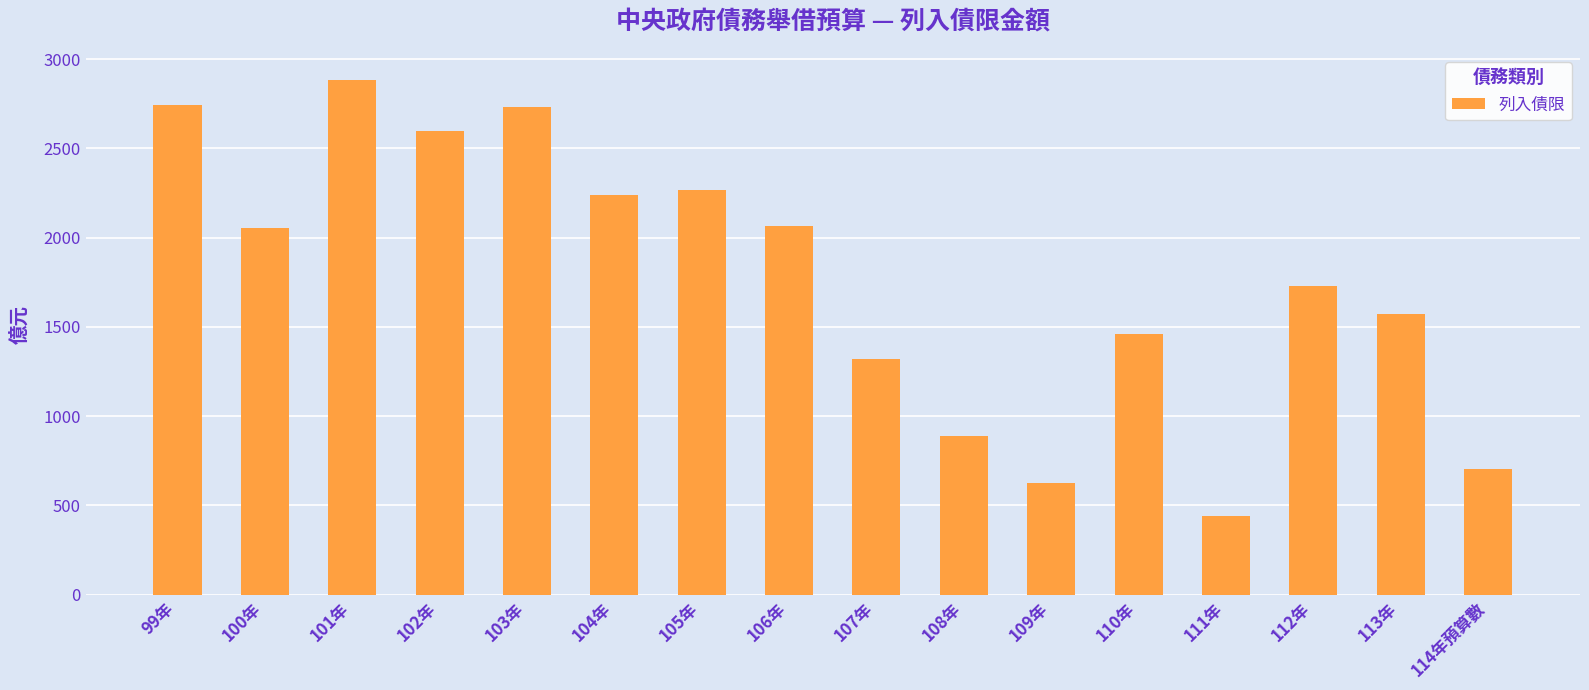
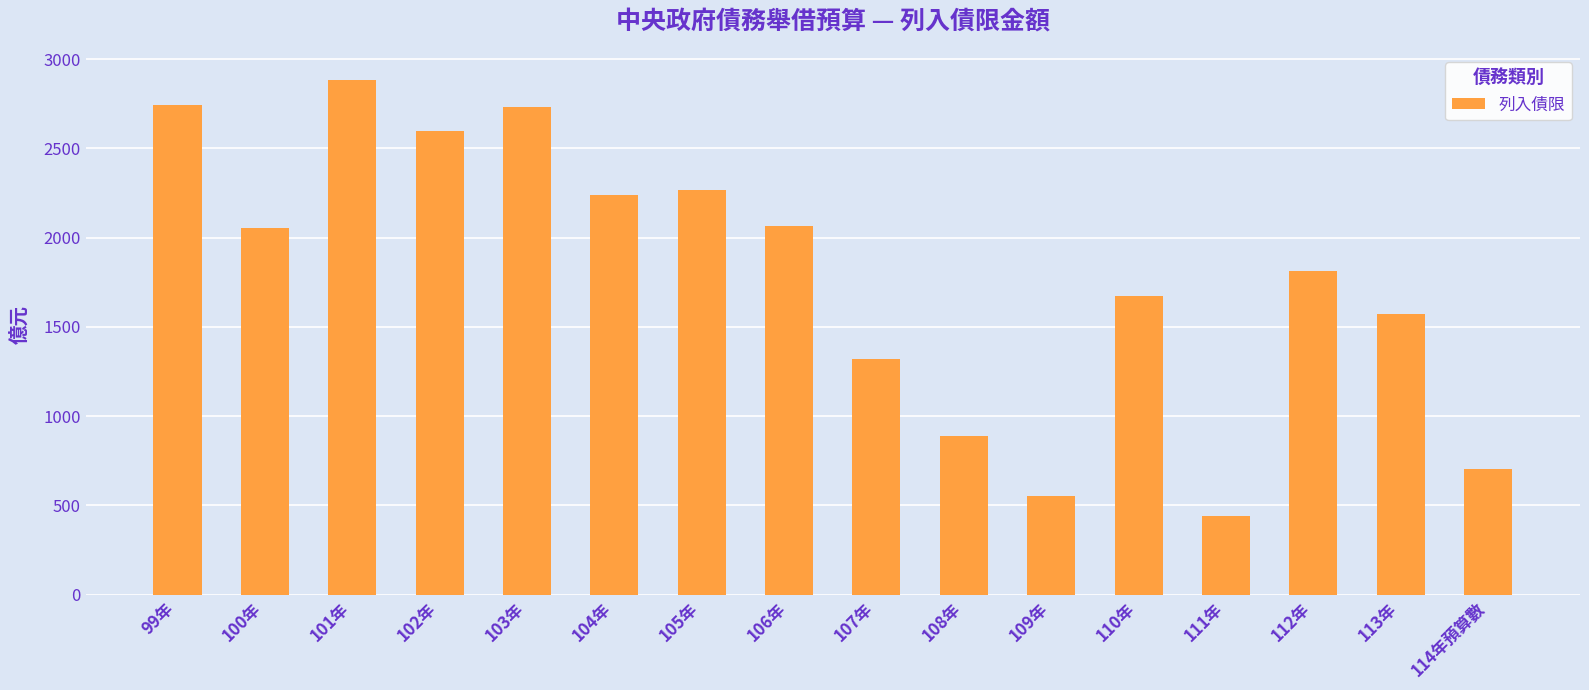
  {
    "99年": 2740,
    "100年": 2050,
    "101年": 2890,
    "102年": 2600,
    "103年": 2730,
    "104年": 2240,
    "105年": 2270,
    "106年": 2070,
    "107年": 1320,
    "108年": 890,
-   "109年": 630,
-   "110年": 1460,
+   "109年": 560,
+   "110年": 1670,
    "111年": 440,
-   "112年": 1730,
+   "112年": 1820,
    "113年": 1570,
    "114年預算數": 710
  }
